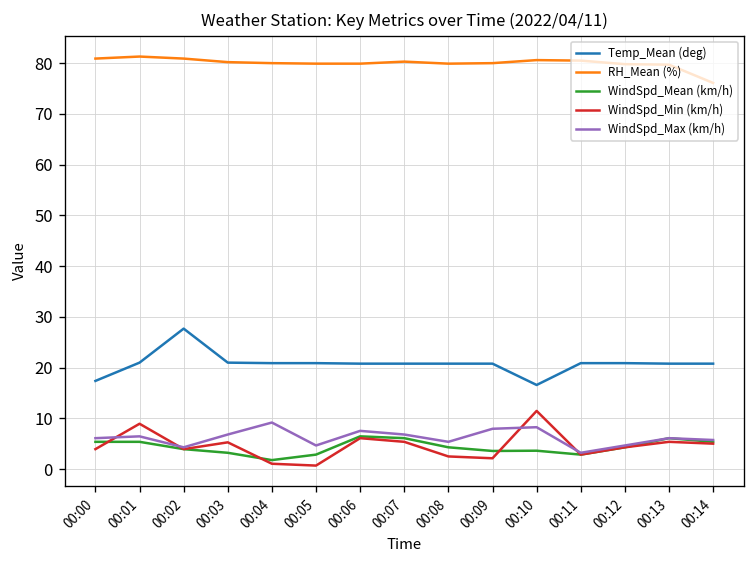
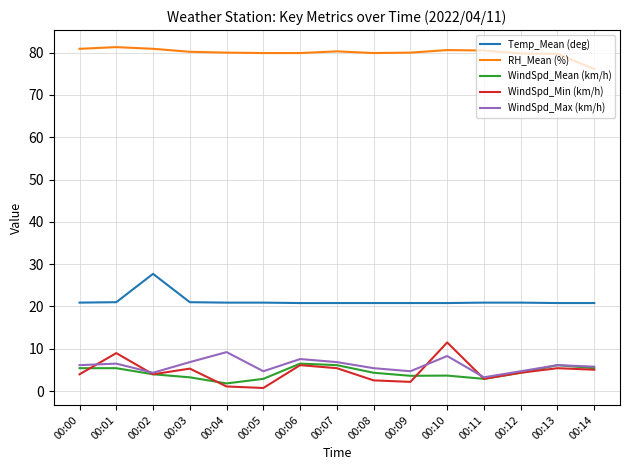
  {
    "Temp_Mean (deg)": {
-     "00:00": 17,
+     "00:00": 21,
      "00:01": 21,
      "00:02": 28,
      "00:03": 21,
      "00:04": 21,
      "00:05": 21,
      "00:06": 21,
      "00:07": 21,
      "00:08": 21,
      "00:09": 21,
-     "00:10": 17,
+     "00:10": 21,
      "00:11": 21,
      "00:12": 21,
      "00:13": 21,
      "00:14": 21
    },
    "RH_Mean (%)": {
      "00:00": 81,
      "00:01": 81,
      "00:02": 81,
      "00:03": 80,
      "00:04": 80,
      "00:05": 80,
      "00:06": 80,
      "00:07": 80,
      "00:08": 80,
      "00:09": 80,
      "00:10": 81
    },
    "WindSpd_Mean (km/h)": {
      "00:00": 5,
      "00:01": 5,
      "00:03": 3,
      "00:04": 2,
      "00:05": 3,
      "00:07": 6,
      "00:08": 4,
      "00:09": 4,
      "00:10": 4
    },
    "WindSpd_Min (km/h)": {
      "00:00": 4,
      "00:01": 9,
      "00:03": 5,
      "00:04": 1,
      "00:05": 1,
      "00:07": 5,
      "00:08": 3,
      "00:09": 2,
      "00:10": 11,
      "00:13": 5
    },
    "WindSpd_Max (km/h)": {
      "00:00": 6,
      "00:01": 6,
      "00:03": 7,
      "00:04": 9,
      "00:05": 5,
      "00:06": 8,
      "00:07": 7,
      "00:08": 5,
-     "00:09": 8,
+     "00:09": 5,
      "00:10": 8
    }
  }
